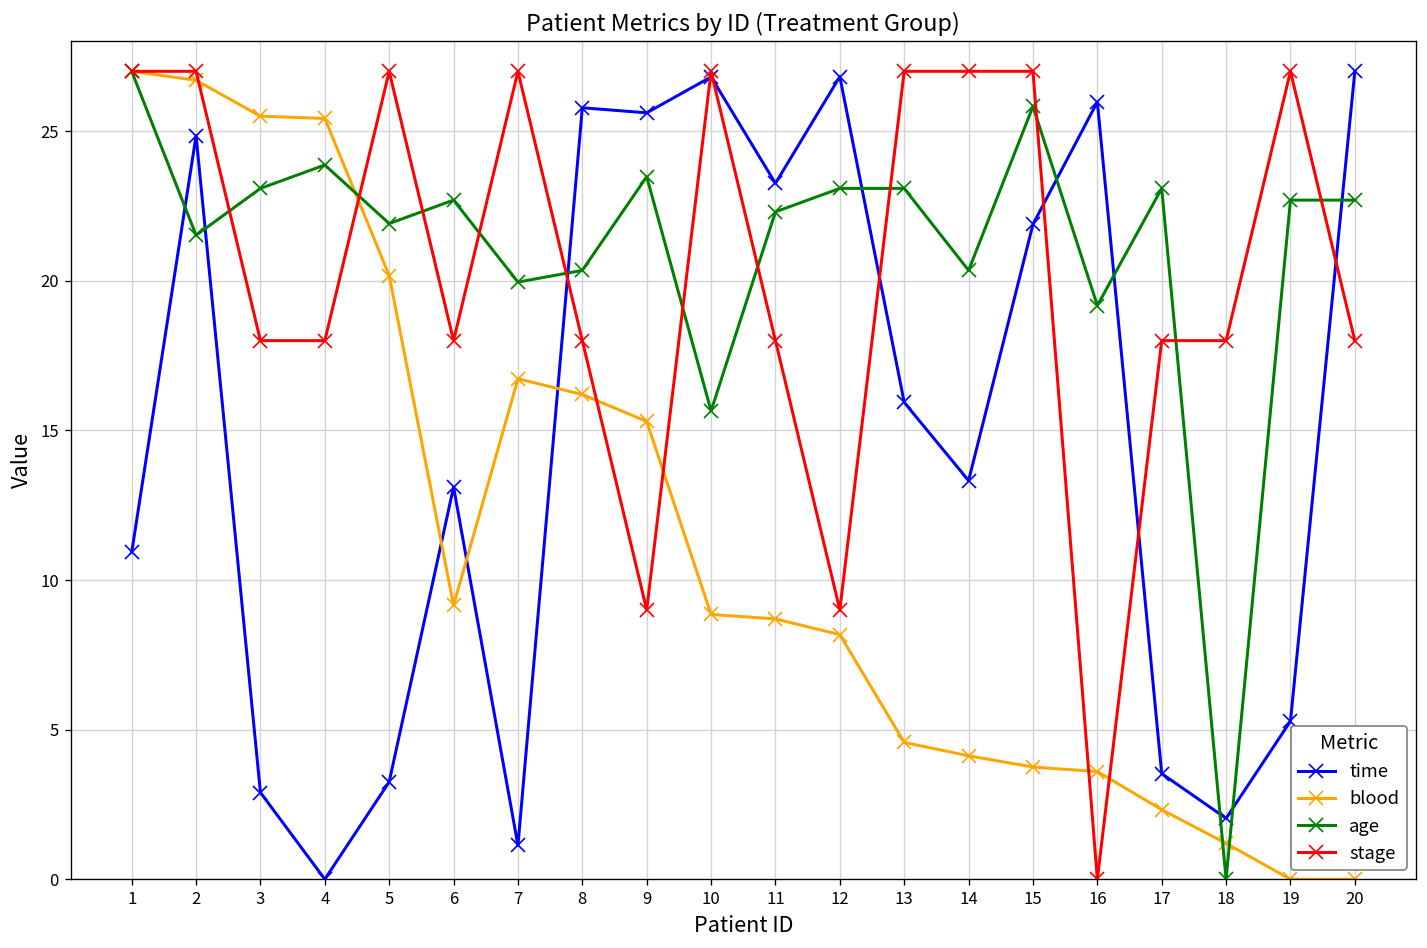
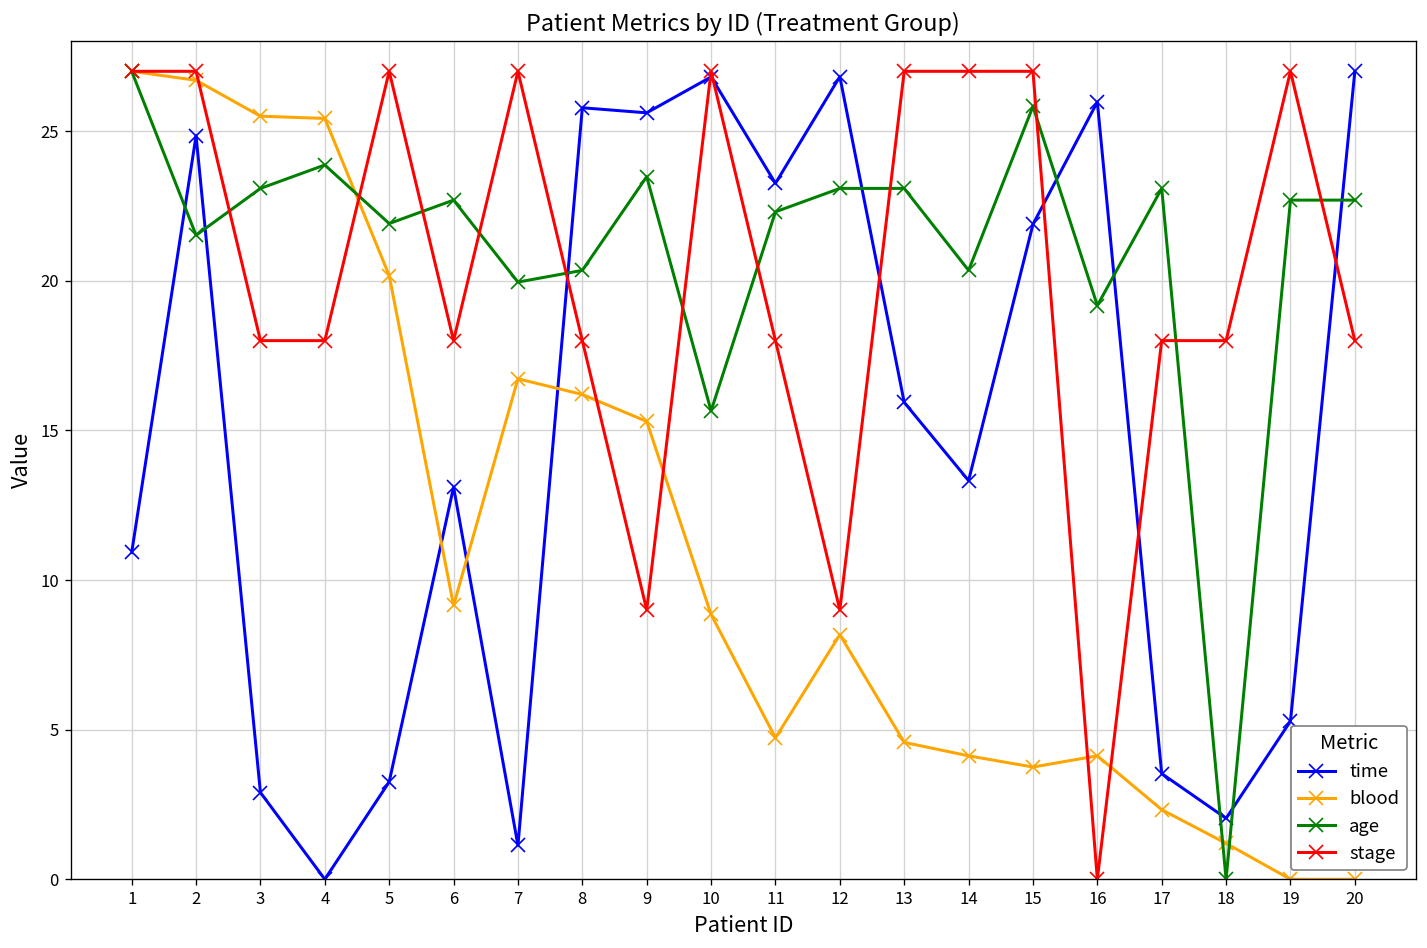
  {
    "time": {
      "1": 10.9,
      "2": 24.8,
      "3": 2.9,
      "4": 0.0,
      "5": 3.3,
      "6": 13.1,
      "7": 1.1,
      "8": 25.8,
      "9": 25.6,
      "10": 26.8,
      "11": 23.3,
      "12": 26.8,
      "13": 15.9,
      "14": 13.3,
      "15": 21.9,
      "16": 26.0,
      "17": 3.5,
      "18": 2.0,
      "19": 5.3,
      "20": 27.0
    },
    "blood": {
      "2": 26.7,
      "3": 25.5,
      "4": 25.4,
      "5": 20.2,
      "6": 9.2,
      "7": 16.7,
      "8": 16.2,
      "9": 15.3,
      "10": 8.9,
-     "11": 8.7,
+     "11": 4.7,
      "12": 8.2,
      "13": 4.6,
      "14": 4.1,
      "15": 3.8,
-     "16": 3.6,
+     "16": 4.1,
      "17": 2.3,
      "18": 1.2,
      "19": 0.0,
      "20": 0.0
    },
    "age": {
      "2": 21.5,
      "3": 23.1,
      "4": 23.9,
      "5": 21.9,
      "6": 22.7,
      "7": 20.0,
      "8": 20.3,
      "9": 23.5,
      "10": 15.7,
      "11": 22.3,
      "12": 23.1,
      "13": 23.1,
      "14": 20.3,
      "15": 25.8,
      "16": 19.2,
      "17": 23.1,
      "18": 0.0,
      "19": 22.7,
      "20": 22.7
    },
    "stage": {
      "2": 27.0,
      "3": 18.0,
      "4": 18.0,
      "5": 27.0,
      "6": 18.0,
      "7": 27.0,
      "8": 18.0,
      "9": 9.0,
      "10": 27.0,
      "11": 18.0,
      "12": 9.0,
      "13": 27.0,
      "14": 27.0,
      "15": 27.0,
      "16": 0.0,
      "17": 18.0,
      "18": 18.0,
      "19": 27.0,
      "20": 18.0
    }
  }
